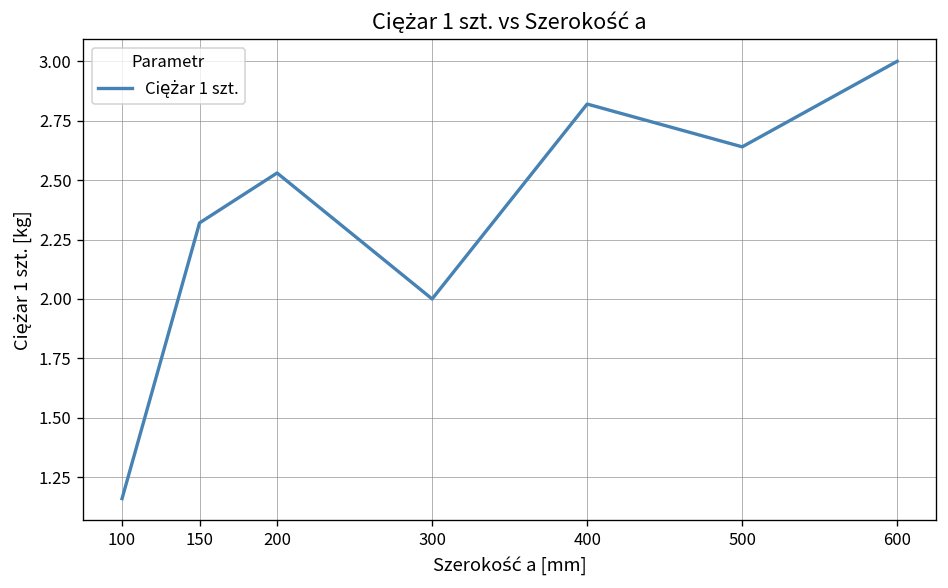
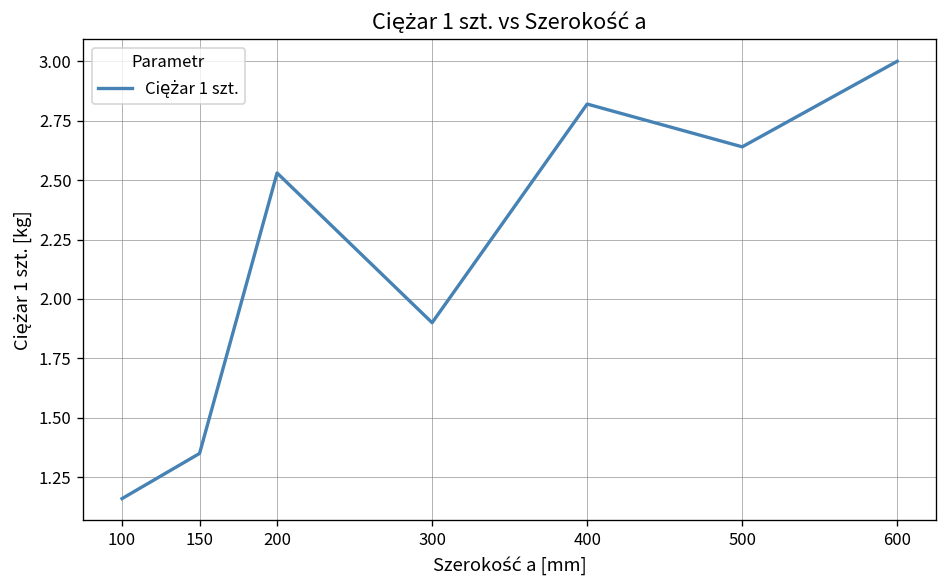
  {
    "100": 1.16,
-   "150": 2.32,
+   "150": 1.35,
    "200": 2.53,
-   "300": 2.0,
+   "300": 1.9,
    "400": 2.82,
    "500": 2.64,
    "600": 3.00
  }
